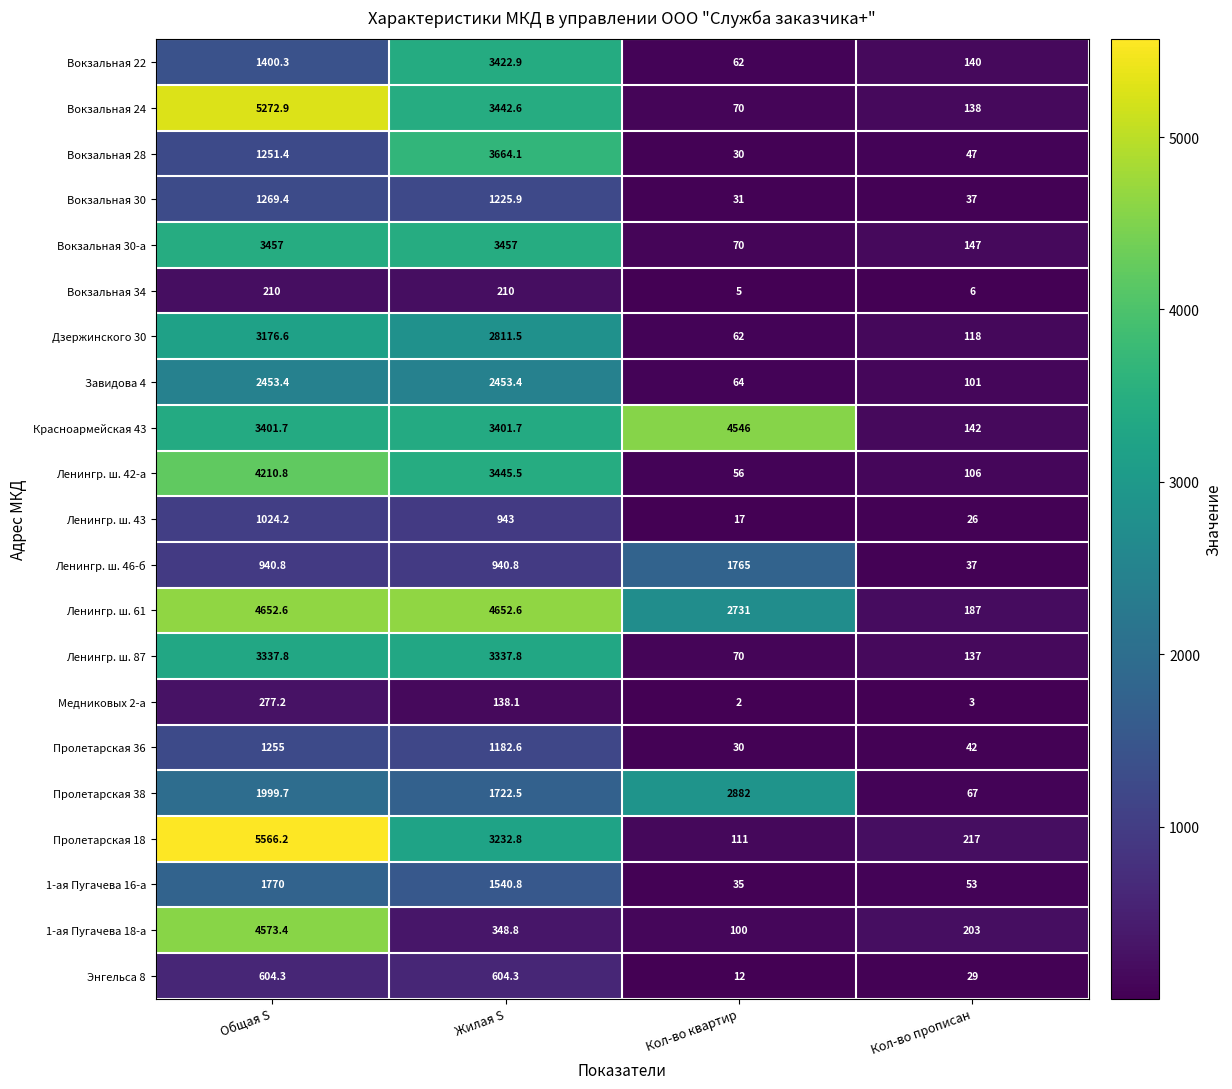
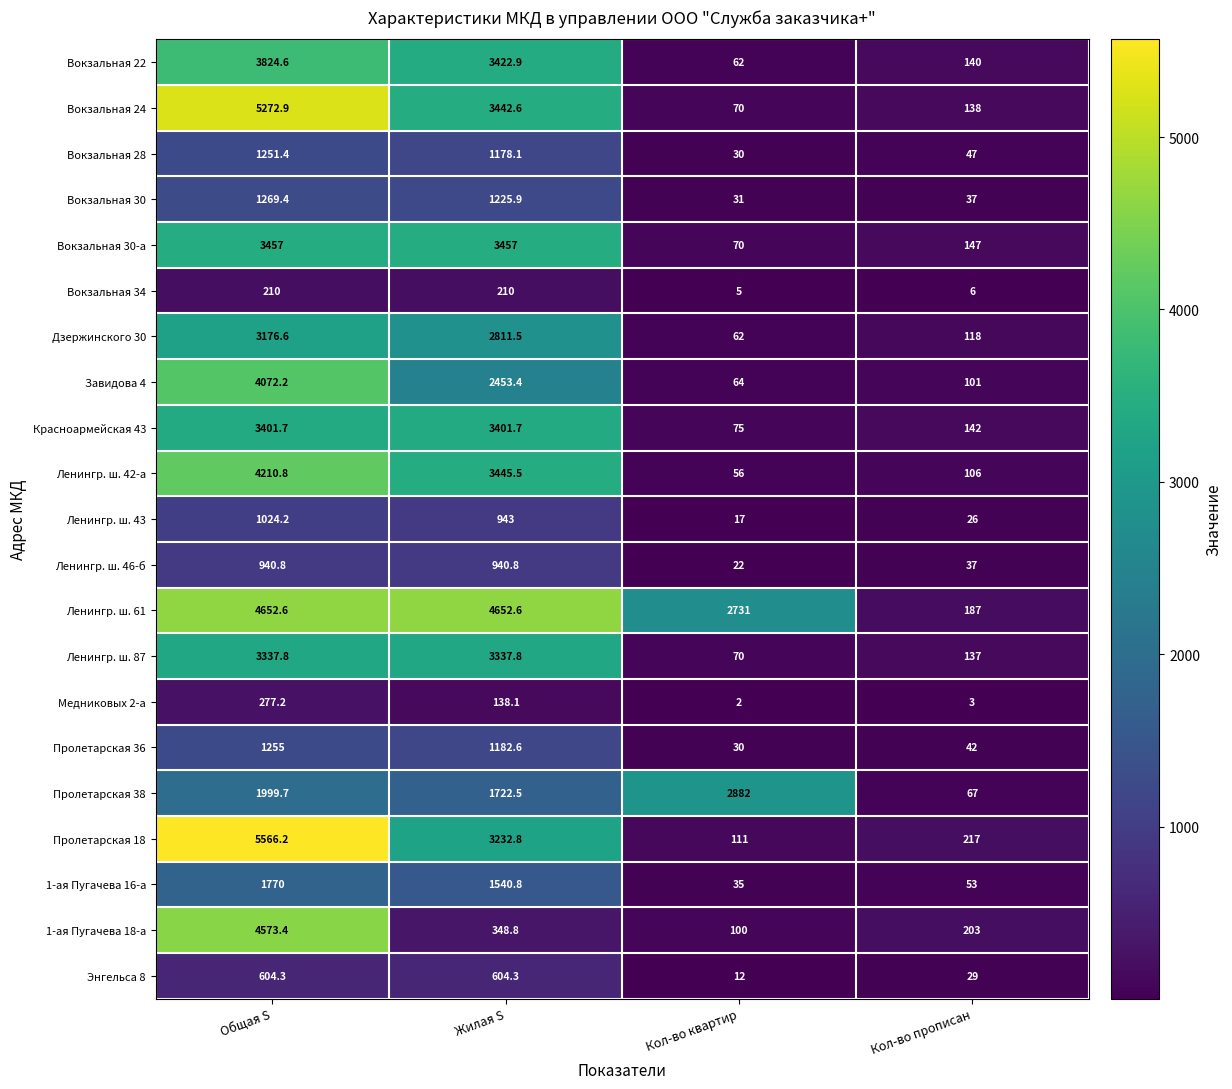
  {
    "Вокзальная 22": {
-     "Общая S": 1400.3,
+     "Общая S": 3824.6,
      "Жилая S": 3422.9,
      "Кол-во квартир": 62,
      "Кол-во прописан": 140
    },
    "Вокзальная 24": {
      "Общая S": 5272.9,
      "Жилая S": 3442.6,
      "Кол-во квартир": 70,
      "Кол-во прописан": 138
    },
    "Вокзальная 28": {
      "Общая S": 1251.4,
-     "Жилая S": 3664.1,
+     "Жилая S": 1178.1,
      "Кол-во квартир": 30,
      "Кол-во прописан": 47
    },
    "Вокзальная 30": {
      "Общая S": 1269.4,
      "Жилая S": 1225.9,
      "Кол-во квартир": 31,
      "Кол-во прописан": 37
    },
    "Вокзальная 30-а": {
      "Общая S": 3457,
      "Жилая S": 3457,
      "Кол-во квартир": 70,
      "Кол-во прописан": 147
    },
    "Вокзальная 34": {
      "Общая S": 210,
      "Жилая S": 210,
      "Кол-во квартир": 5,
      "Кол-во прописан": 6
    },
    "Дзержинского 30": {
      "Общая S": 3176.6,
      "Жилая S": 2811.5,
      "Кол-во квартир": 62,
      "Кол-во прописан": 118
    },
    "Завидова 4": {
-     "Общая S": 2453.4,
+     "Общая S": 4072.2,
      "Жилая S": 2453.4,
      "Кол-во квартир": 64,
      "Кол-во прописан": 101
    },
    "Красноармейская 43": {
      "Общая S": 3401.7,
      "Жилая S": 3401.7,
-     "Кол-во квартир": 4546,
+     "Кол-во квартир": 75,
      "Кол-во прописан": 142
    },
    "Ленингр. ш. 42-а": {
      "Общая S": 4210.8,
      "Жилая S": 3445.5,
      "Кол-во квартир": 56,
      "Кол-во прописан": 106
    },
    "Ленингр. ш. 43": {
      "Общая S": 1024.2,
      "Жилая S": 943,
      "Кол-во квартир": 17,
      "Кол-во прописан": 26
    },
    "Ленингр. ш. 46-б": {
      "Общая S": 940.8,
      "Жилая S": 940.8,
-     "Кол-во квартир": 1765,
+     "Кол-во квартир": 22,
      "Кол-во прописан": 37
    },
    "Ленингр. ш. 61": {
      "Общая S": 4652.6,
      "Жилая S": 4652.6,
      "Кол-во квартир": 2731,
      "Кол-во прописан": 187
    },
    "Ленингр. ш. 87": {
      "Общая S": 3337.8,
      "Жилая S": 3337.8,
      "Кол-во квартир": 70,
      "Кол-во прописан": 137
    },
    "Медниковых 2-а": {
      "Общая S": 277.2,
      "Жилая S": 138.1,
      "Кол-во квартир": 2,
      "Кол-во прописан": 3
    },
    "Пролетарская 36": {
      "Общая S": 1255,
      "Жилая S": 1182.6,
      "Кол-во квартир": 30,
      "Кол-во прописан": 42
    },
    "Пролетарская 38": {
      "Общая S": 1999.7,
      "Жилая S": 1722.5,
      "Кол-во квартир": 2882,
      "Кол-во прописан": 67
    },
    "Пролетарская 18": {
      "Общая S": 5566.2,
      "Жилая S": 3232.8,
      "Кол-во квартир": 111,
      "Кол-во прописан": 217
    },
    "1-ая Пугачева 16-а": {
      "Общая S": 1770,
      "Жилая S": 1540.8,
      "Кол-во квартир": 35,
      "Кол-во прописан": 53
    },
    "1-ая Пугачева 18-а": {
      "Общая S": 4573.4,
      "Жилая S": 348.8,
      "Кол-во квартир": 100,
      "Кол-во прописан": 203
    },
    "Энгельса 8": {
      "Общая S": 604.3,
      "Жилая S": 604.3,
      "Кол-во квартир": 12,
      "Кол-во прописан": 29
    }
  }
